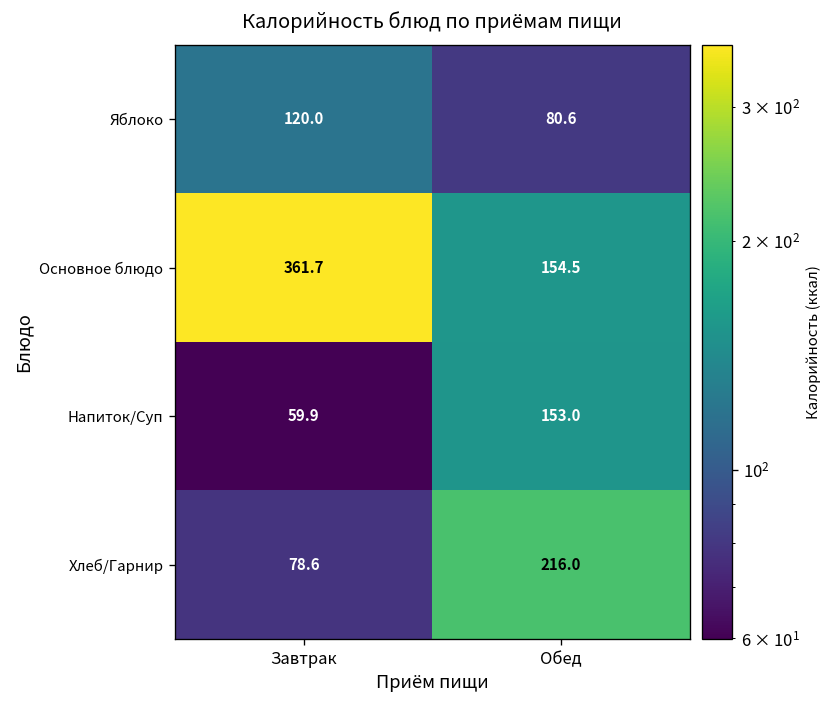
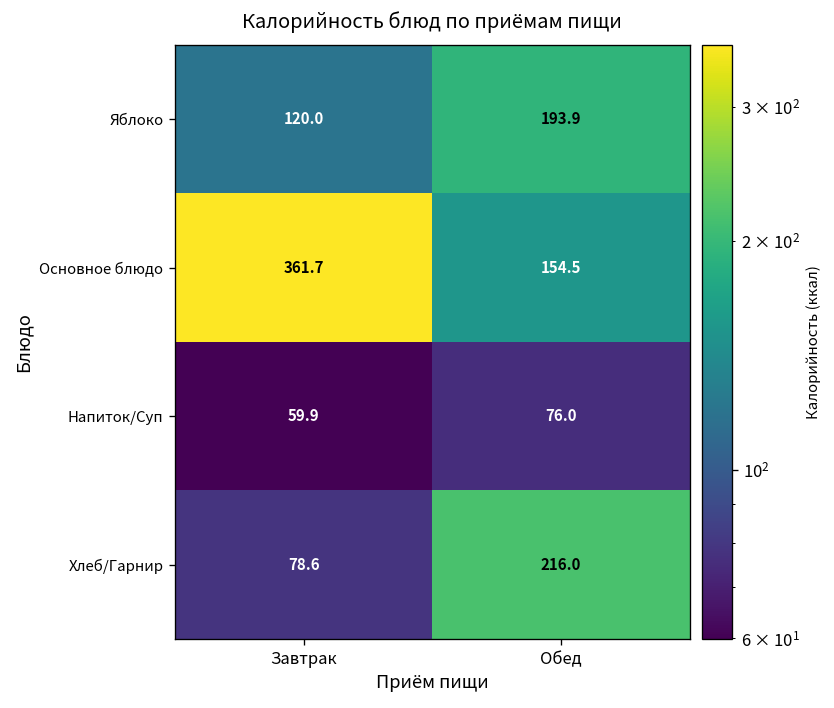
  {
    "Яблоко": {
      "Завтрак": 120.0,
-     "Обед": 80.6
+     "Обед": 193.9
    },
    "Основное блюдо": {
      "Завтрак": 361.7,
      "Обед": 154.5
    },
    "Напиток/Суп": {
      "Завтрак": 59.9,
-     "Обед": 153.0
+     "Обед": 76.0
    },
    "Хлеб/Гарнир": {
      "Завтрак": 78.6,
      "Обед": 216.0
    }
  }
